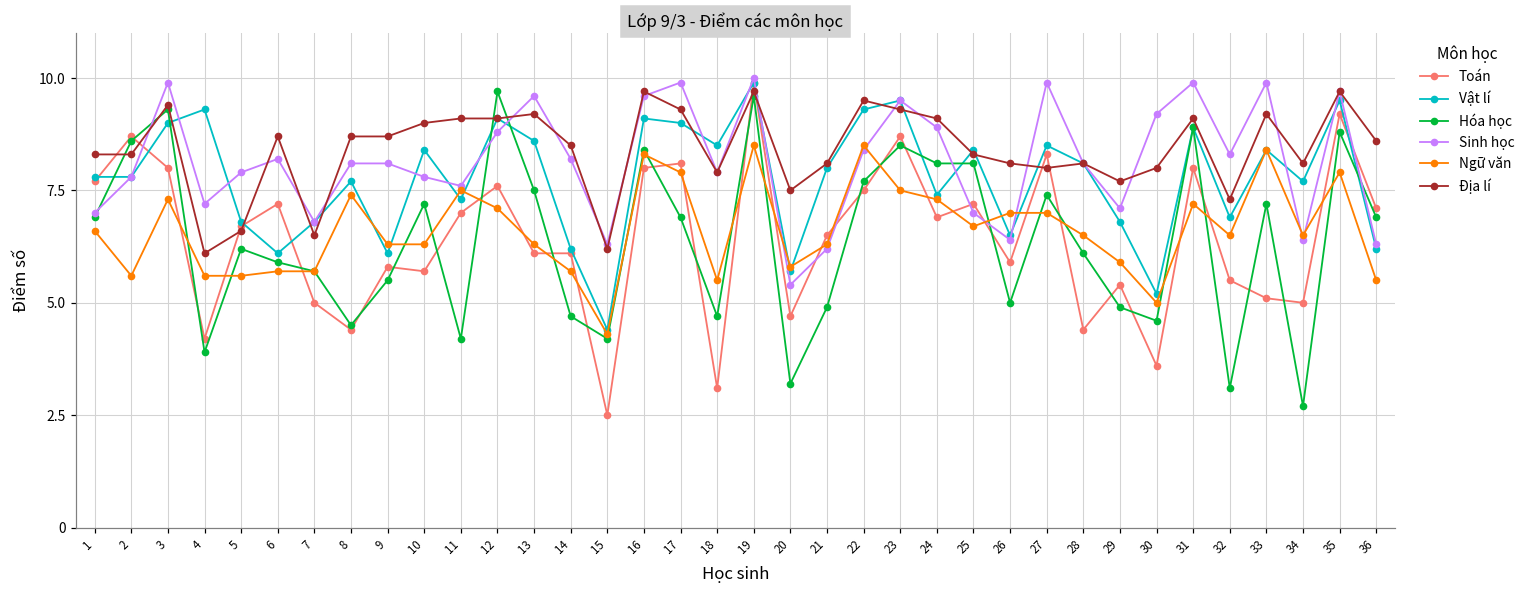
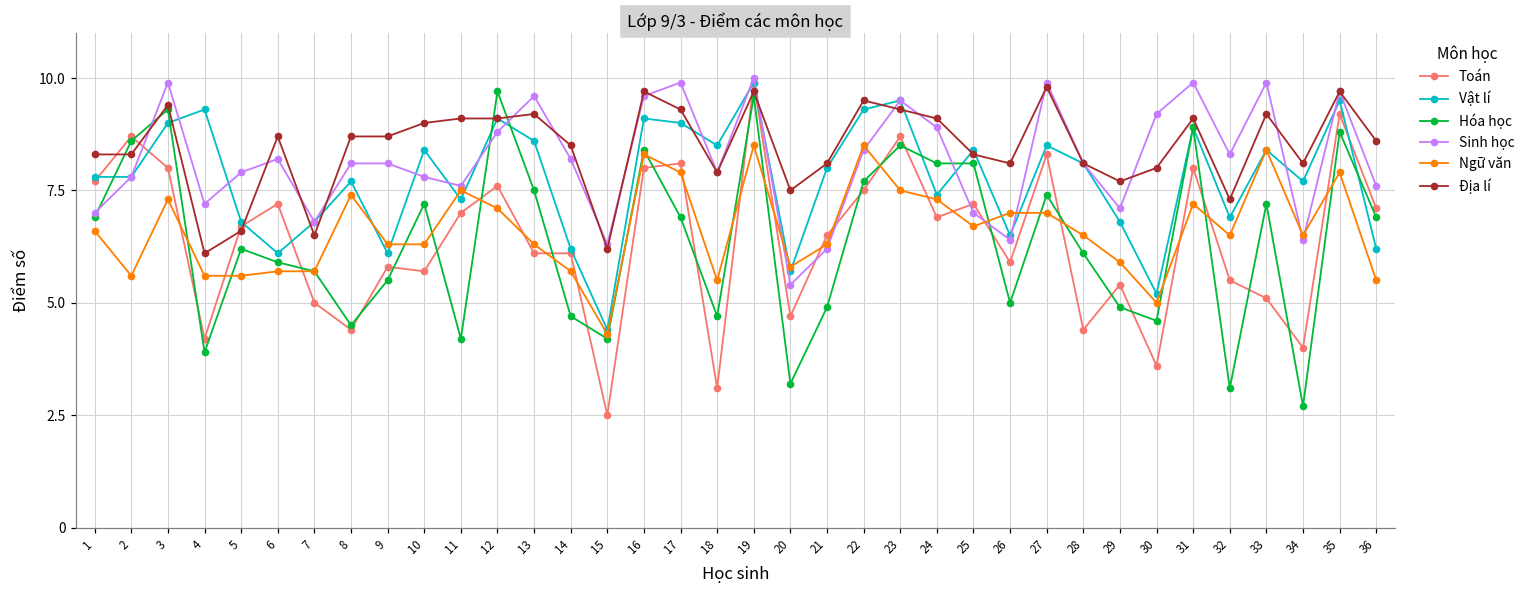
  {
    "Toán": {
      "1": 7.7,
      "2": 8.7,
      "3": 8,
      "4": 4.2,
      "5": 6.7,
      "6": 7.2,
      "7": 5,
      "8": 4.4,
      "9": 5.8,
      "10": 5.7,
      "11": 7,
      "12": 7.6,
      "13": 6.1,
      "14": 6.1,
      "15": 2.5,
      "16": 8,
      "17": 8.1,
      "18": 3.1,
      "20": 4.7,
      "21": 6.5,
      "22": 7.5,
      "23": 8.7,
      "24": 6.9,
      "25": 7.2,
      "26": 5.9,
      "27": 8.3,
      "28": 4.4,
      "29": 5.4,
      "30": 3.6,
      "31": 8,
      "32": 5.5,
      "33": 5.1,
-     "34": 5,
+     "34": 4,
      "35": 9.2,
      "36": 7.1
    },
    "Vật lí": {
      "1": 7.8,
      "3": 9.0,
      "4": 9.3,
      "5": 6.8,
      "6": 6.1,
      "8": 7.7,
      "9": 6.1,
      "10": 8.4,
      "11": 7.3,
      "13": 8.6,
      "14": 6.2,
      "15": 4.4,
      "16": 9.1,
      "17": 9.0,
      "18": 8.5,
      "20": 5.7,
      "21": 8.0,
      "22": 9.3,
      "24": 7.4,
      "25": 8.4,
      "26": 6.5,
      "27": 8.5,
      "29": 6.8,
      "30": 5.2,
      "32": 6.9,
      "34": 7.7,
      "35": 9.5,
      "36": 6.2
    },
    "Hóa học": {
      "1": 6.9,
      "2": 8.6,
      "3": 9.3,
      "4": 3.9,
      "5": 6.2,
      "6": 5.9,
      "8": 4.5,
      "9": 5.5,
      "10": 7.2,
      "11": 4.2,
      "12": 9.7,
      "13": 7.5,
      "14": 4.7,
      "15": 4.2,
      "16": 8.4,
      "17": 6.9,
      "18": 4.7,
      "19": 9.6,
      "20": 3.2,
      "21": 4.9,
      "22": 7.7,
      "23": 8.5,
      "24": 8.1,
      "25": 8.1,
      "26": 5.0,
      "27": 7.4,
      "28": 6.1,
      "29": 4.9,
      "30": 4.6,
      "32": 3.1,
      "33": 7.2,
      "34": 2.7,
      "35": 8.8,
      "36": 6.9
    },
    "Sinh học": {
      "1": 7.0,
      "3": 9.9,
      "4": 7.2,
      "5": 7.9,
      "6": 8.2,
      "8": 8.1,
      "9": 8.1,
      "10": 7.8,
      "11": 7.6,
      "12": 8.8,
      "13": 9.6,
      "14": 8.2,
      "15": 6.3,
      "16": 9.6,
      "17": 9.9,
      "19": 10.0,
      "20": 5.4,
      "21": 6.2,
      "22": 8.4,
      "24": 8.9,
      "25": 7.0,
      "26": 6.4,
      "27": 9.9,
      "29": 7.1,
      "30": 9.2,
      "31": 9.9,
      "32": 8.3,
      "33": 9.9,
      "34": 6.4,
-     "36": 6.3
+     "36": 7.6
    },
    "Ngữ văn": {
      "1": 6.6,
      "2": 5.6,
      "3": 7.3,
      "4": 5.6,
      "5": 5.6,
      "6": 5.7,
      "8": 7.4,
      "9": 6.3,
      "10": 6.3,
      "11": 7.5,
      "12": 7.1,
      "13": 6.3,
      "14": 5.7,
      "15": 4.3,
      "16": 8.3,
      "17": 7.9,
      "18": 5.5,
      "19": 8.5,
      "20": 5.8,
      "21": 6.3,
      "22": 8.5,
      "23": 7.5,
      "24": 7.3,
      "25": 6.7,
      "26": 7.0,
      "27": 7.0,
      "28": 6.5,
      "29": 5.9,
      "30": 5.0,
      "31": 7.2,
      "32": 6.5,
      "34": 6.5,
      "35": 7.9,
      "36": 5.5
    },
    "Địa lí": {
      "1": 8.3,
      "2": 8.3,
      "3": 9.4,
      "4": 6.1,
      "5": 6.6,
      "6": 8.7,
      "7": 6.5,
      "8": 8.7,
      "9": 8.7,
      "10": 9.0,
      "11": 9.1,
      "13": 9.2,
      "14": 8.5,
      "15": 6.2,
      "16": 9.7,
      "17": 9.3,
      "19": 9.7,
      "20": 7.5,
      "21": 8.1,
      "22": 9.5,
      "23": 9.3,
      "24": 9.1,
      "25": 8.3,
      "26": 8.1,
-     "27": 8.0,
+     "27": 9.8,
      "29": 7.7,
      "30": 8.0,
      "31": 9.1,
      "32": 7.3,
      "33": 9.2,
      "34": 8.1,
      "36": 8.6
    }
  }
